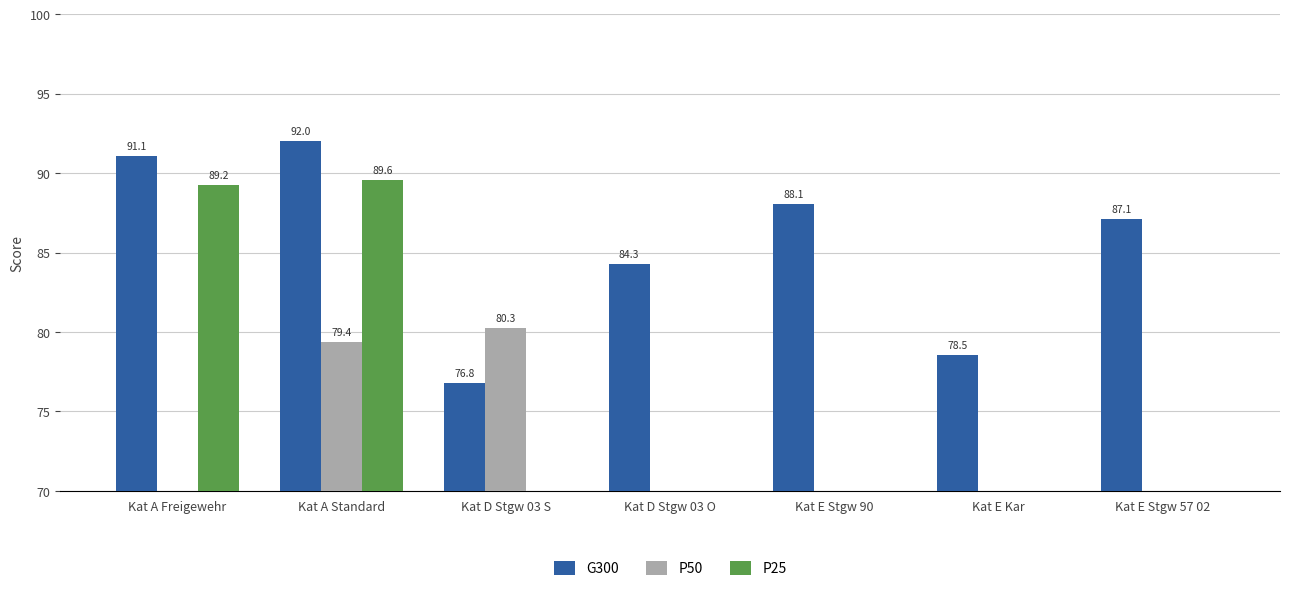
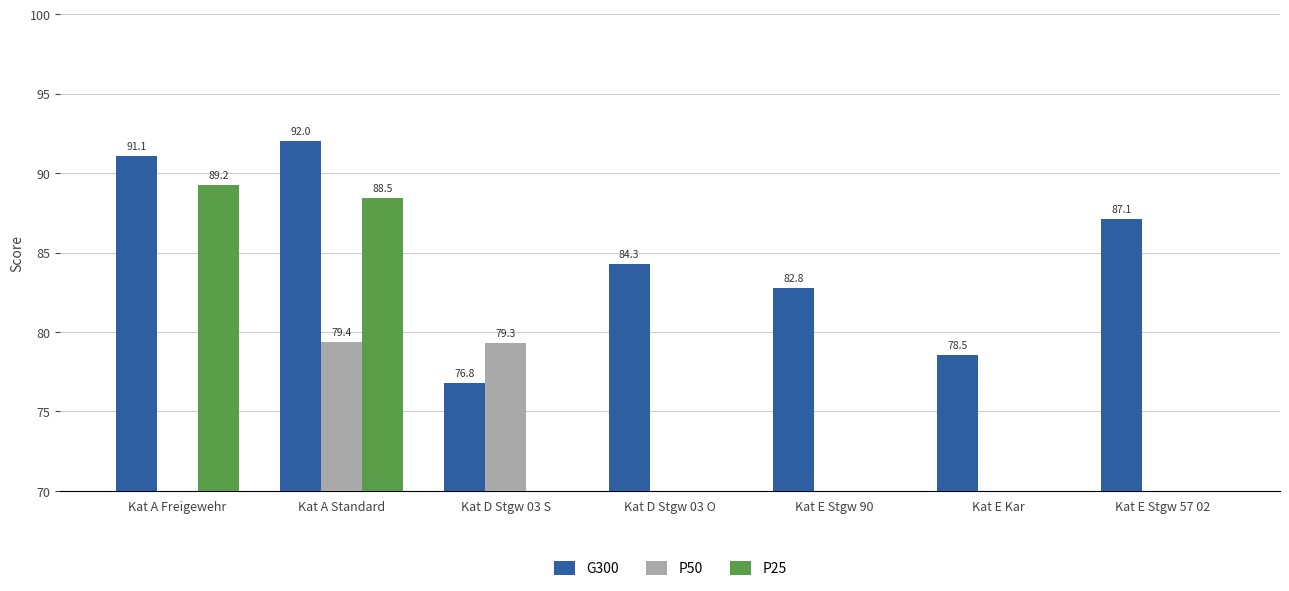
  {
    "G300": {
      "Kat A Freigewehr": 91.1,
      "Kat A Standard": 92.0,
      "Kat D Stgw 03 S": 76.8,
      "Kat D Stgw 03 O": 84.3,
-     "Kat E Stgw 90": 88.1,
+     "Kat E Stgw 90": 82.8,
      "Kat E Kar": 78.5,
      "Kat E Stgw 57 02": 87.1
    },
    "P50": {
      "Kat A Standard": 79.4,
-     "Kat D Stgw 03 S": 80.3
+     "Kat D Stgw 03 S": 79.3
    },
    "P25": {
      "Kat A Freigewehr": 89.2,
-     "Kat A Standard": 89.6
+     "Kat A Standard": 88.5
    }
  }
